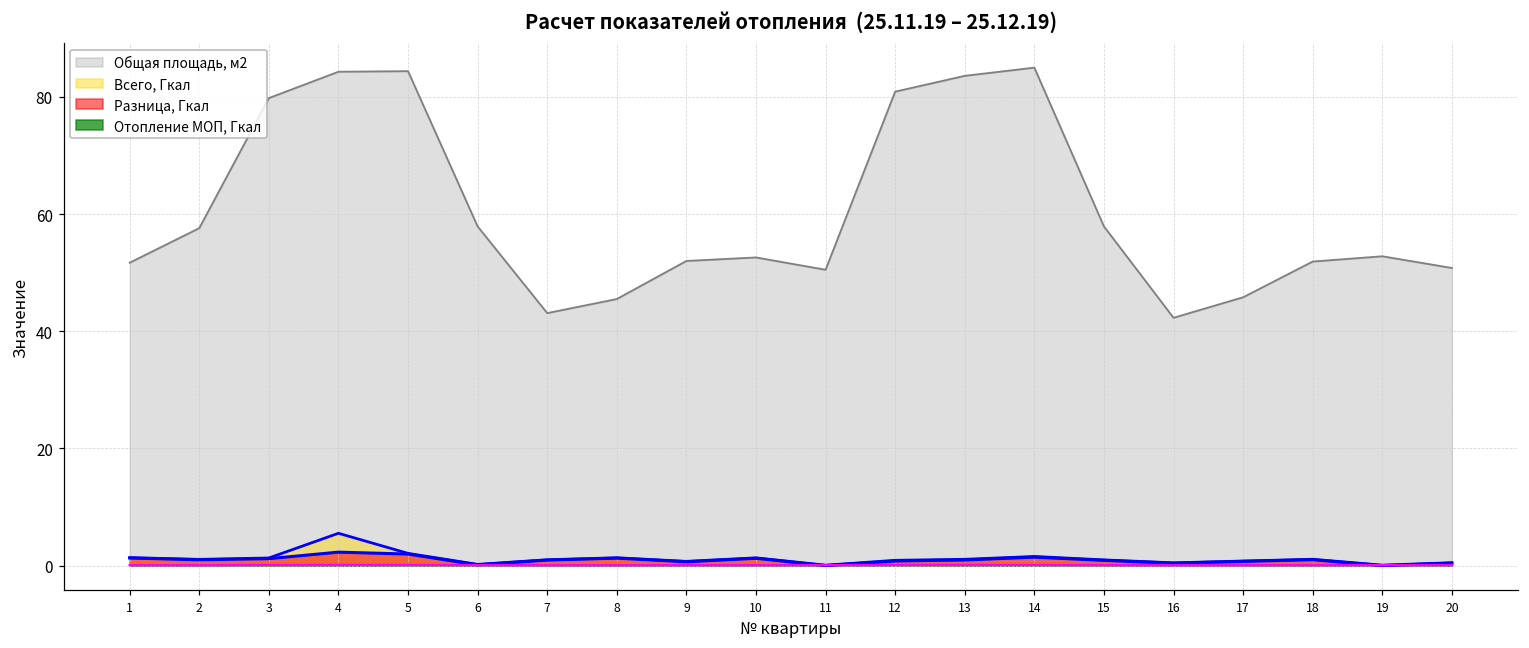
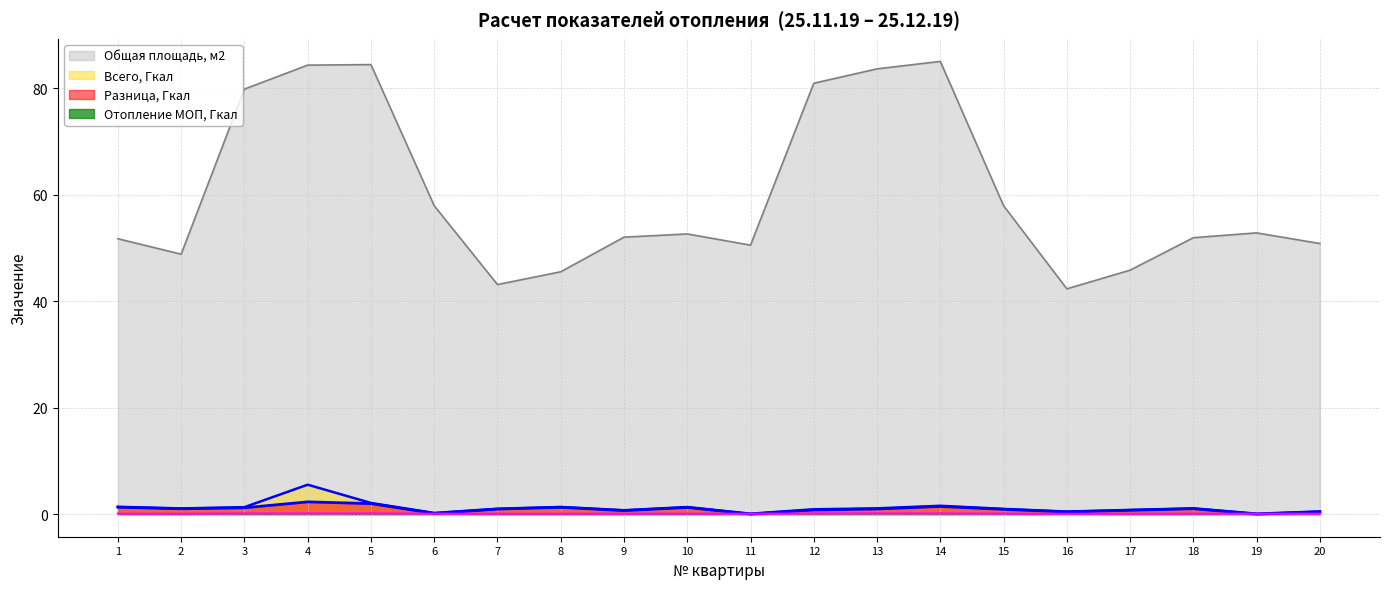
  {
    "Общая площадь, м2": {
      "1": 52,
-     "2": 58,
+     "2": 49,
      "3": 80,
      "4": 84,
      "5": 84,
      "6": 58,
      "7": 43,
      "8": 46,
      "9": 52,
      "10": 53,
      "11": 51,
      "12": 81,
      "13": 84,
      "14": 85,
      "15": 58,
      "16": 42,
      "17": 46,
      "18": 52,
      "19": 53,
      "20": 51
    },
    "Всего, Гкал": {
      "4": 6
    },
    "Разница, Гкал": {
      "4": 2
    },
    "Отопление МОП, Гкал": {
      "1": 0,
      "2": 0,
      "3": 0,
      "4": 0,
      "5": 0,
      "7": 0,
      "8": 0,
      "9": 0,
      "10": 0,
      "12": 0,
      "13": 0,
      "14": 0,
      "15": 0,
      "17": 0,
      "18": 0
    }
  }
